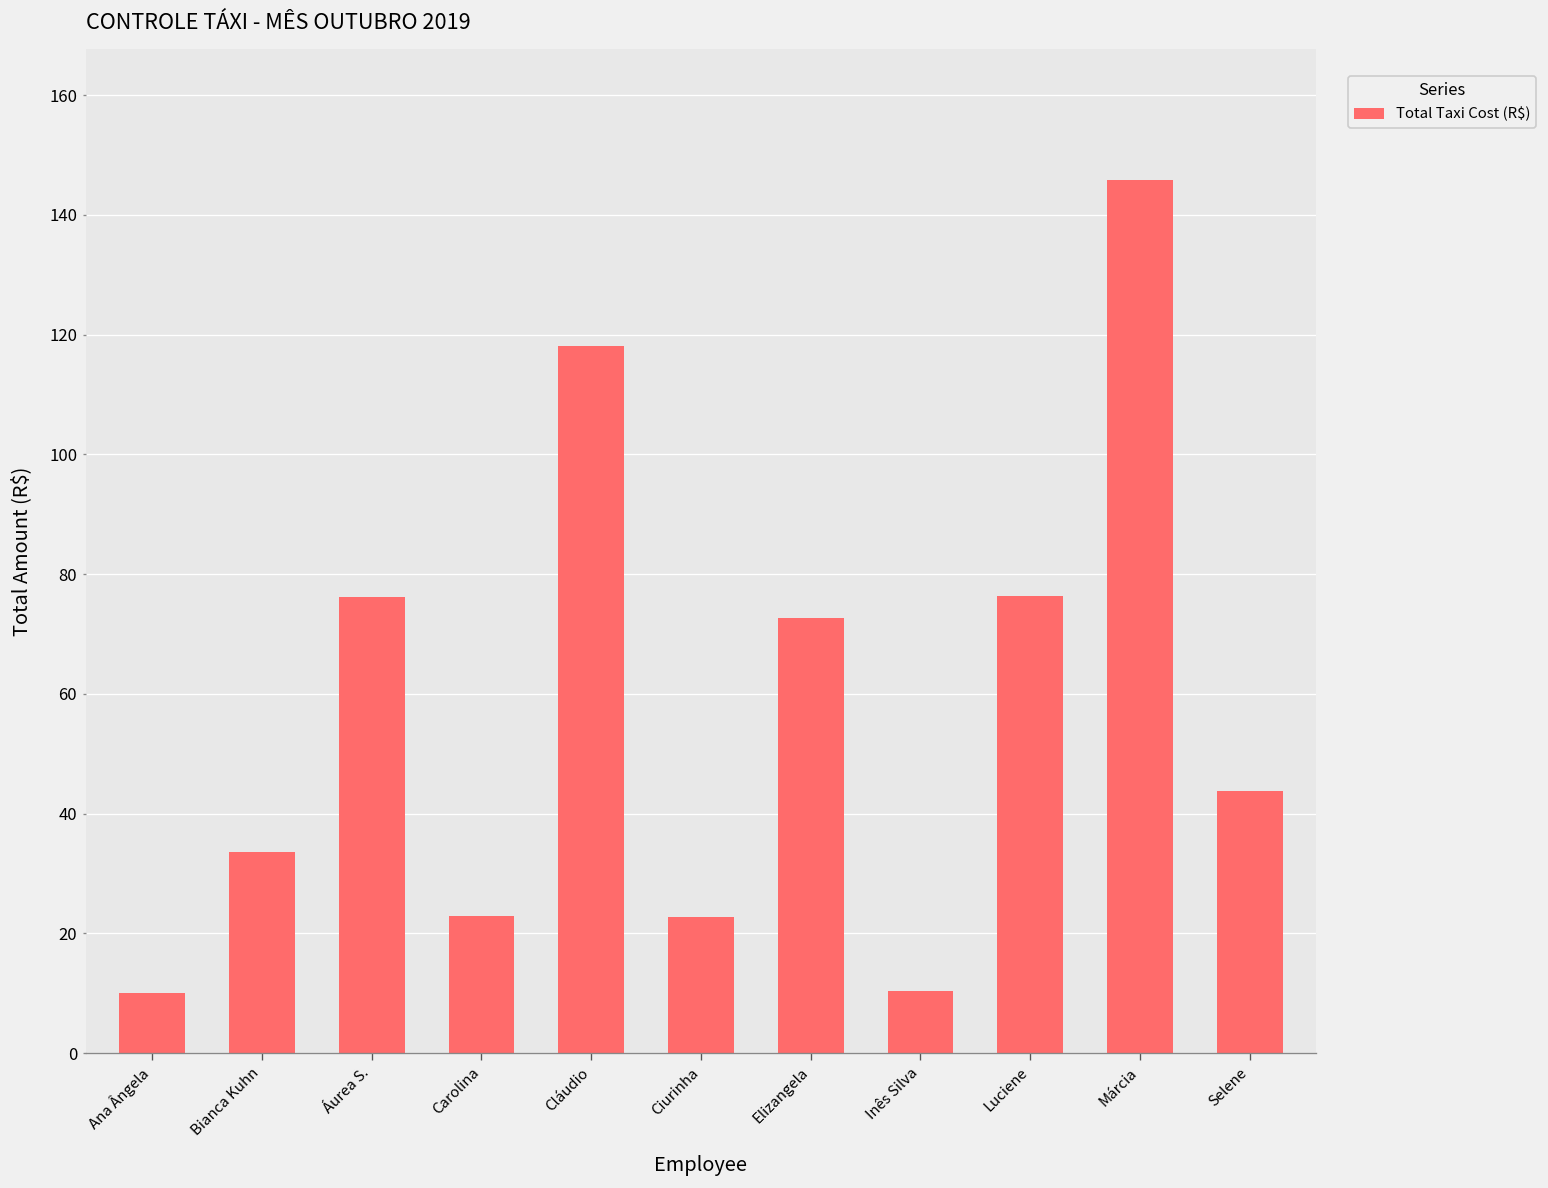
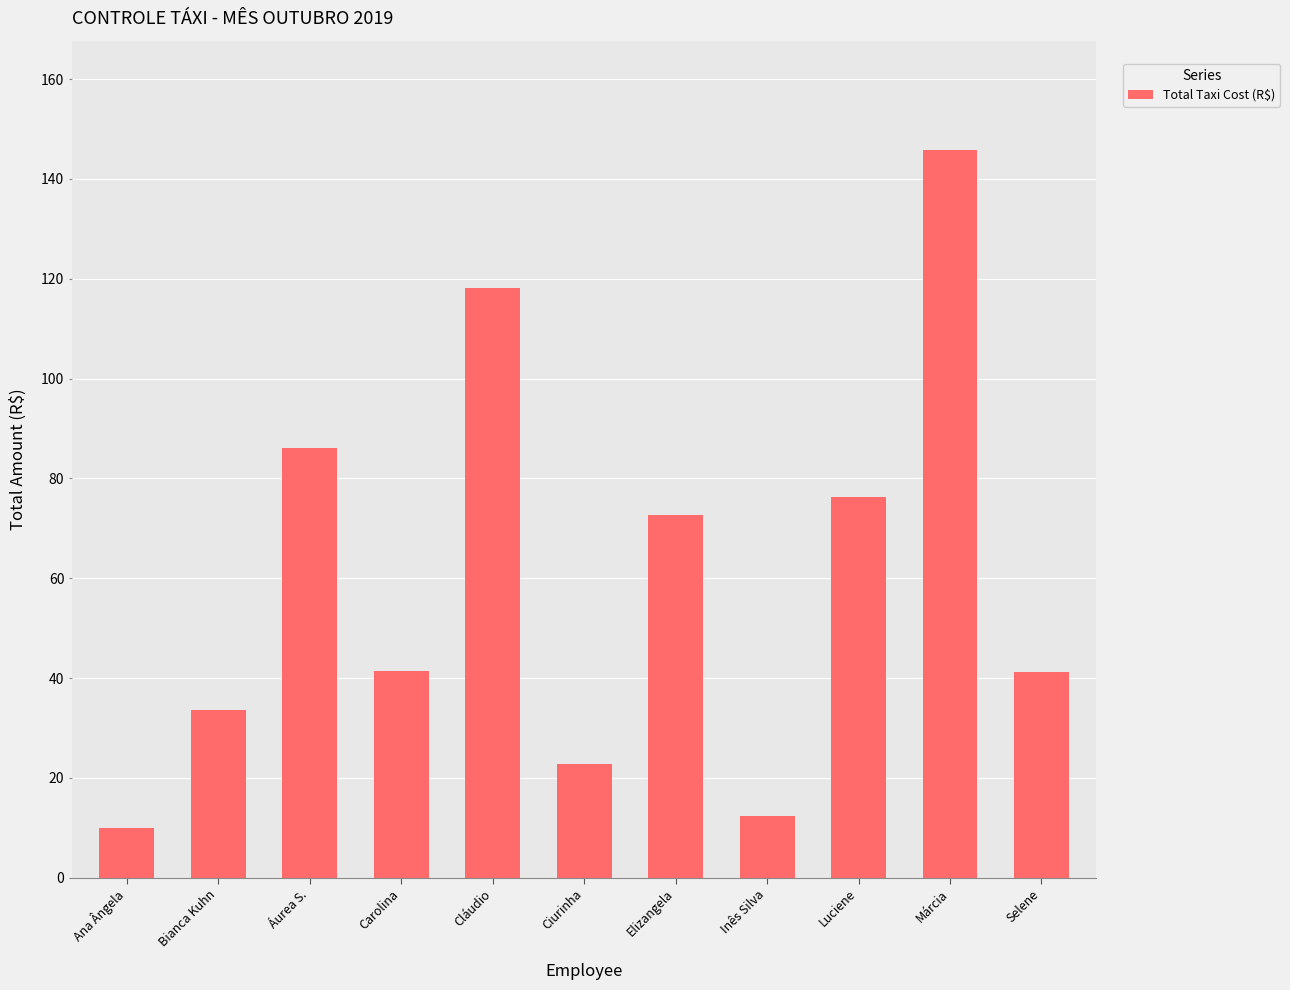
  {
    "Ana Ângela": 10,
    "Bianca Kuhn": 34,
-   "Áurea S.": 76,
-   "Carolina": 23,
+   "Áurea S.": 86,
+   "Carolina": 41,
    "Cláudio": 118,
    "Ciurinha": 23,
    "Elizangela": 73,
-   "Inês Silva": 10,
+   "Inês Silva": 12,
    "Luciene": 76,
    "Márcia": 146,
-   "Selene": 44
+   "Selene": 41
  }
